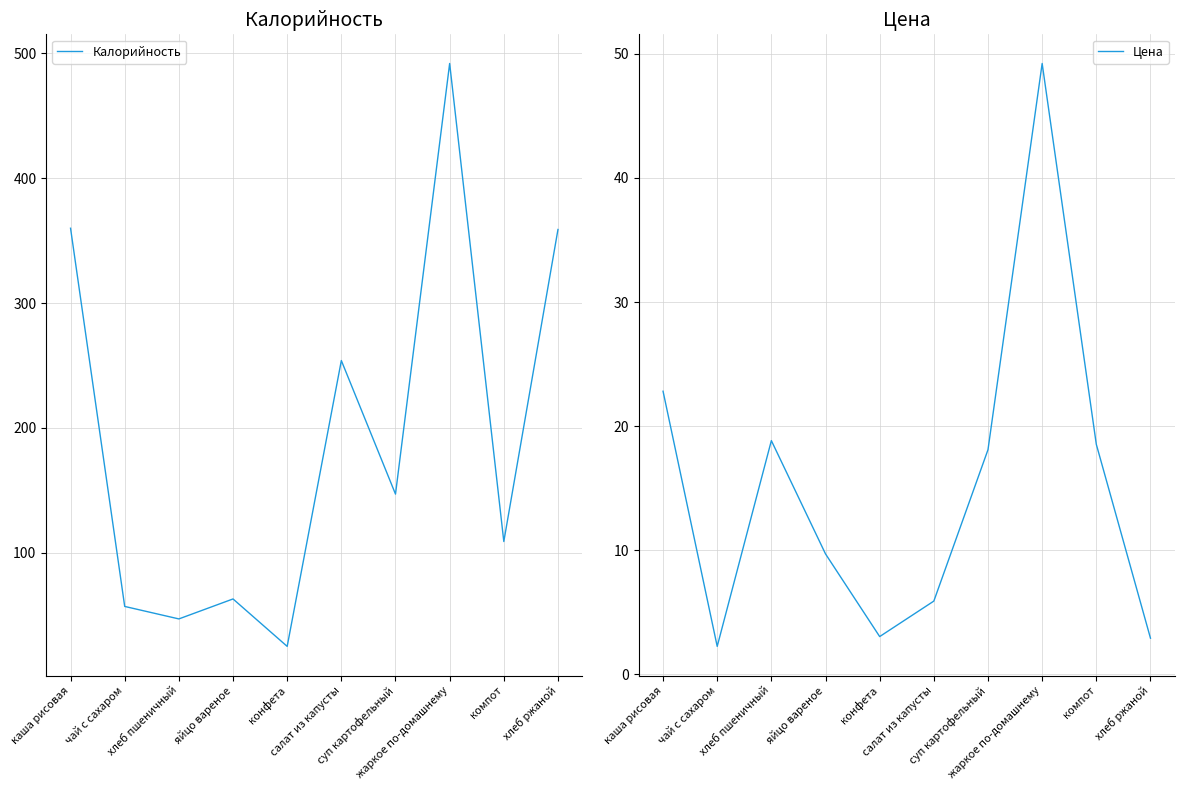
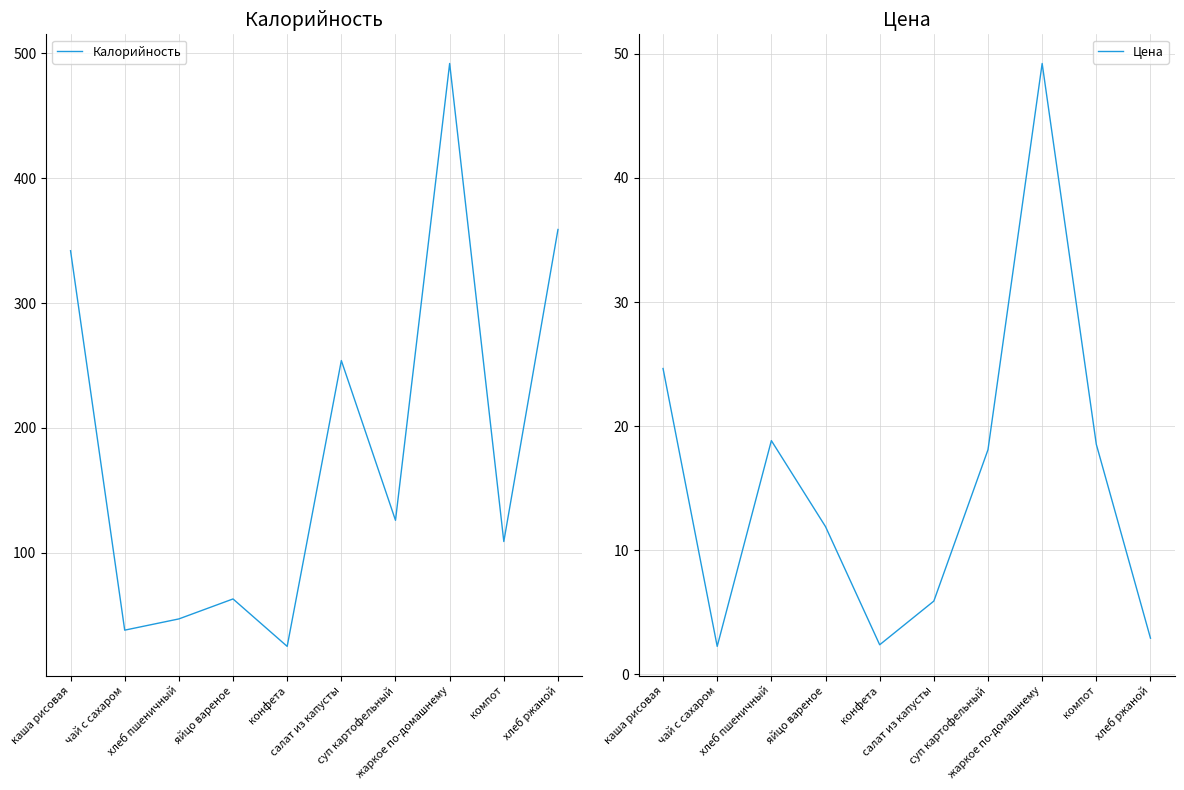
  {
    "Калорийность": {
-     "каша рисовая": 360,
-     "чай с сахаром": 57,
+     "каша рисовая": 342,
+     "чай с сахаром": 38,
      "хлеб пшеничный": 47,
      "яйцо вареное": 63,
      "конфета": 25,
      "салат из капусты": 254,
-     "суп картофельный": 147,
+     "суп картофельный": 126,
      "жаркое по-домашнему": 492,
      "компот": 109,
      "хлеб ржаной": 359
    },
    "Цена": {
-     "каша рисовая": 22.8,
+     "каша рисовая": 24.6,
      "чай с сахаром": 2.3,
      "хлеб пшеничный": 18.8,
-     "яйцо вареное": 9.7,
-     "конфета": 3.0,
+     "яйцо вареное": 11.9,
+     "конфета": 2.4,
      "салат из капусты": 5.9,
      "суп картофельный": 18.1,
      "жаркое по-домашнему": 49.2,
      "компот": 18.5,
      "хлеб ржаной": 2.9
    }
  }
